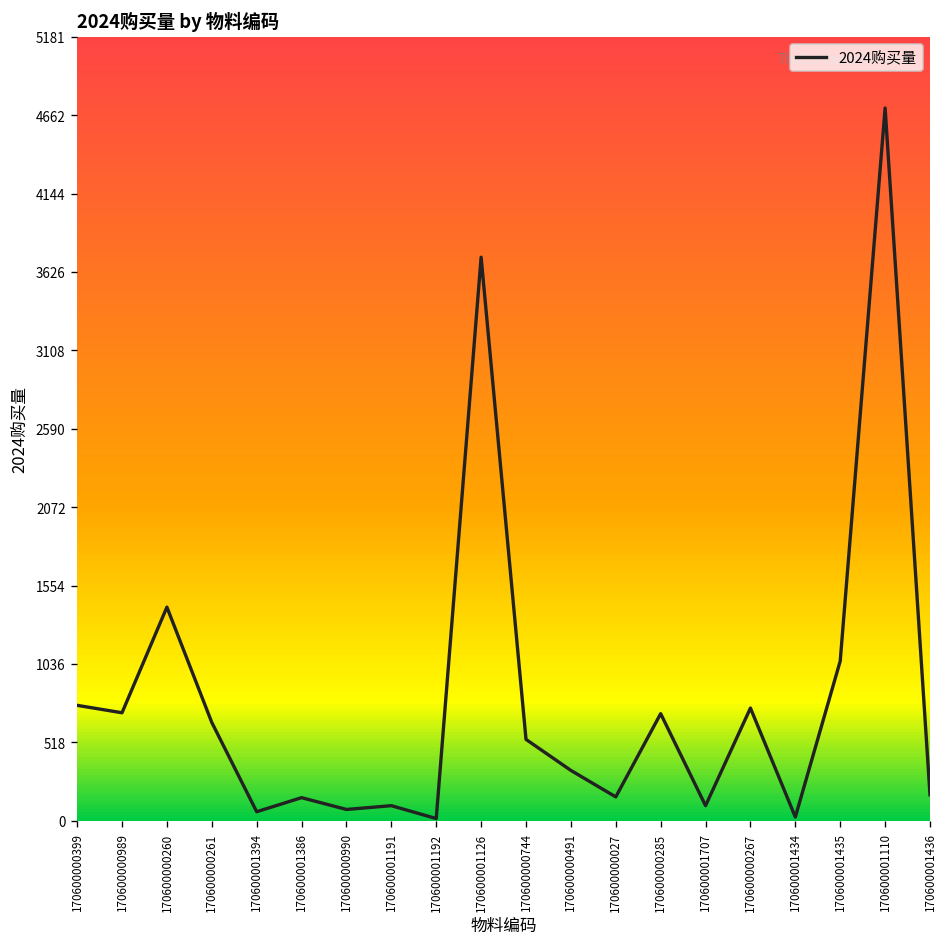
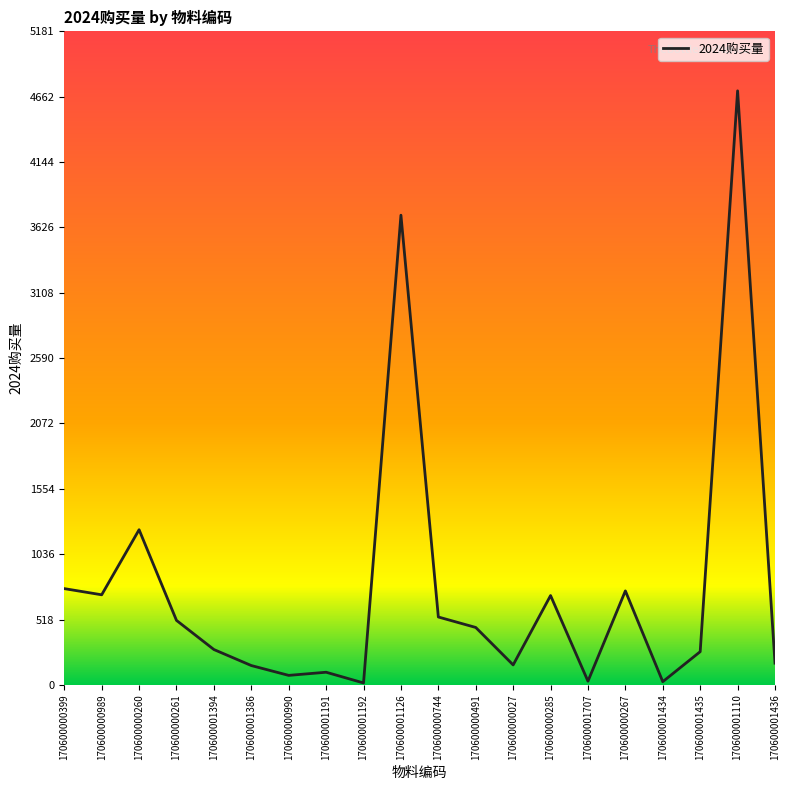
  {
    "170600000399": 760,
    "170600000989": 710,
-   "170600000260": 1410,
-   "170600000261": 650,
-   "170600001394": 60,
+   "170600000260": 1230,
+   "170600000261": 510,
+   "170600001394": 280,
    "170600001386": 150,
    "170600000990": 80,
    "170600001191": 100,
    "170600001192": 20,
    "170600001126": 3720,
    "170600000744": 540,
-   "170600000491": 330,
+   "170600000491": 460,
    "170600000027": 160,
    "170600000285": 710,
-   "170600001707": 100,
+   "170600001707": 30,
    "170600000267": 750,
    "170600001434": 30,
-   "170600001435": 1060,
+   "170600001435": 260,
    "170600001110": 4710,
    "170600001436": 170
  }
